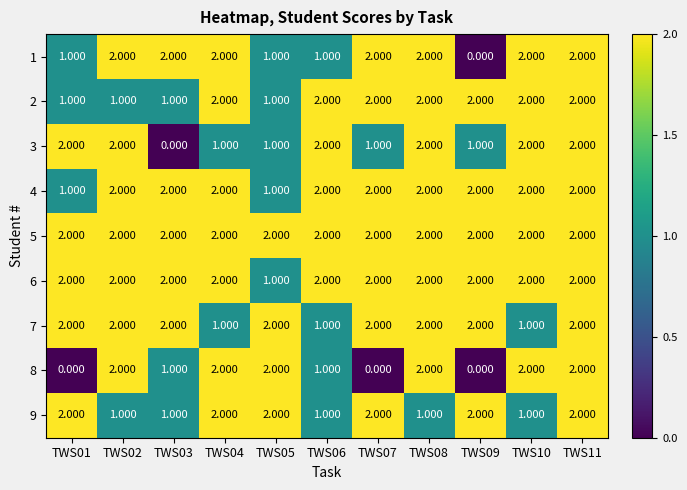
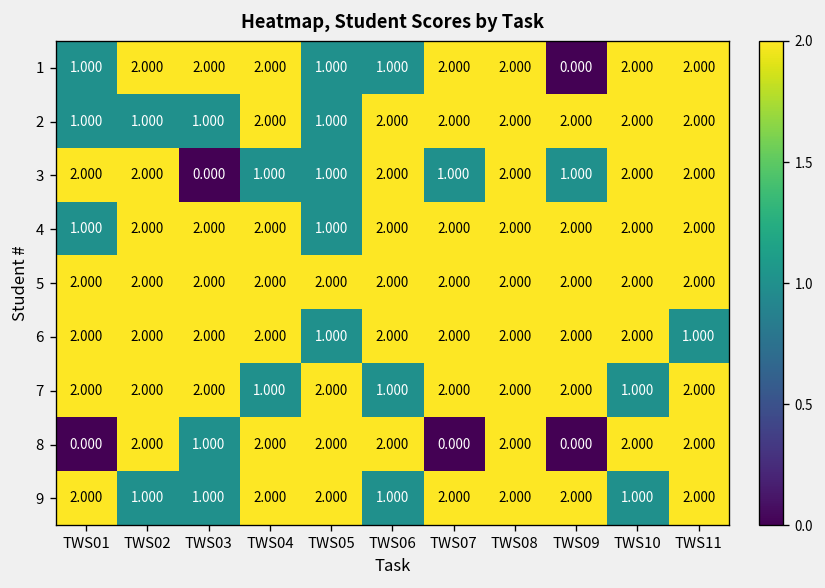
  {
    "1": {
      "TWS01": 1.000,
      "TWS02": 2.000,
      "TWS03": 2.000,
      "TWS04": 2.000,
      "TWS05": 1.000,
      "TWS06": 1.000,
      "TWS07": 2.000,
      "TWS08": 2.000,
      "TWS09": 0.000,
      "TWS10": 2.000,
      "TWS11": 2.000
    },
    "2": {
      "TWS01": 1.000,
      "TWS02": 1.000,
      "TWS03": 1.000,
      "TWS04": 2.000,
      "TWS05": 1.000,
      "TWS06": 2.000,
      "TWS07": 2.000,
      "TWS08": 2.000,
      "TWS09": 2.000,
      "TWS10": 2.000,
      "TWS11": 2.000
    },
    "3": {
      "TWS01": 2.000,
      "TWS02": 2.000,
      "TWS03": 0.000,
      "TWS04": 1.000,
      "TWS05": 1.000,
      "TWS06": 2.000,
      "TWS07": 1.000,
      "TWS08": 2.000,
      "TWS09": 1.000,
      "TWS10": 2.000,
      "TWS11": 2.000
    },
    "4": {
      "TWS01": 1.000,
      "TWS02": 2.000,
      "TWS03": 2.000,
      "TWS04": 2.000,
      "TWS05": 1.000,
      "TWS06": 2.000,
      "TWS07": 2.000,
      "TWS08": 2.000,
      "TWS09": 2.000,
      "TWS10": 2.000,
      "TWS11": 2.000
    },
    "5": {
      "TWS01": 2.000,
      "TWS02": 2.000,
      "TWS03": 2.000,
      "TWS04": 2.000,
      "TWS05": 2.000,
      "TWS06": 2.000,
      "TWS07": 2.000,
      "TWS08": 2.000,
      "TWS09": 2.000,
      "TWS10": 2.000,
      "TWS11": 2.000
    },
    "6": {
      "TWS01": 2.000,
      "TWS02": 2.000,
      "TWS03": 2.000,
      "TWS04": 2.000,
      "TWS05": 1.000,
      "TWS06": 2.000,
      "TWS07": 2.000,
      "TWS08": 2.000,
      "TWS09": 2.000,
      "TWS10": 2.000,
-     "TWS11": 2.000
+     "TWS11": 1.000
    },
    "7": {
      "TWS01": 2.000,
      "TWS02": 2.000,
      "TWS03": 2.000,
      "TWS04": 1.000,
      "TWS05": 2.000,
      "TWS06": 1.000,
      "TWS07": 2.000,
      "TWS08": 2.000,
      "TWS09": 2.000,
      "TWS10": 1.000,
      "TWS11": 2.000
    },
    "8": {
      "TWS01": 0.000,
      "TWS02": 2.000,
      "TWS03": 1.000,
      "TWS04": 2.000,
      "TWS05": 2.000,
-     "TWS06": 1.000,
+     "TWS06": 2.000,
      "TWS07": 0.000,
      "TWS08": 2.000,
      "TWS09": 0.000,
      "TWS10": 2.000,
      "TWS11": 2.000
    },
    "9": {
      "TWS01": 2.000,
      "TWS02": 1.000,
      "TWS03": 1.000,
      "TWS04": 2.000,
      "TWS05": 2.000,
      "TWS06": 1.000,
      "TWS07": 2.000,
-     "TWS08": 1.000,
+     "TWS08": 2.000,
      "TWS09": 2.000,
      "TWS10": 1.000,
      "TWS11": 2.000
    }
  }
